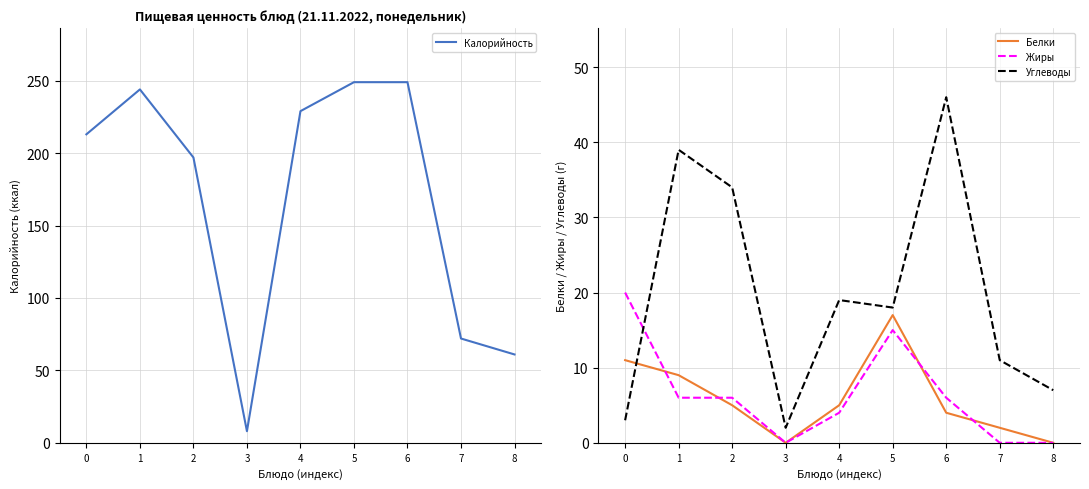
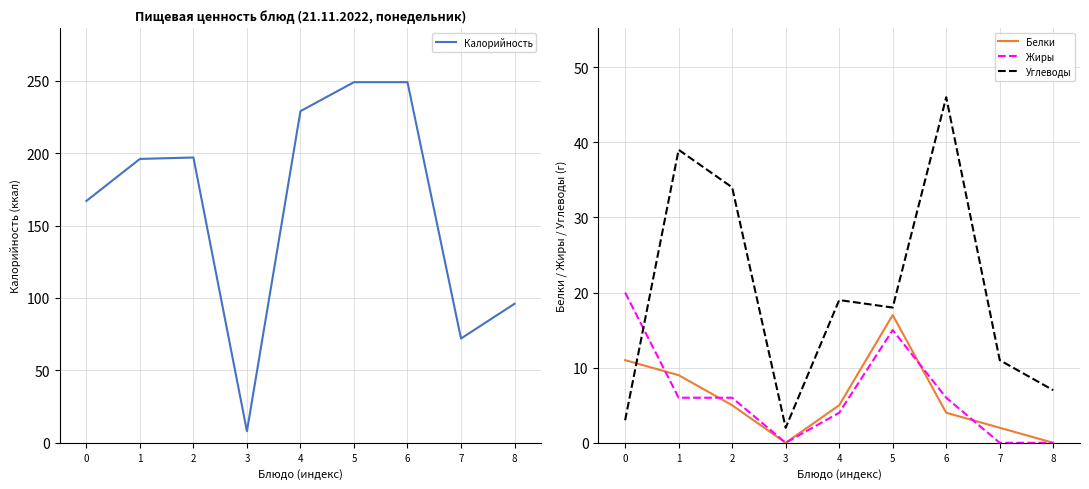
  {
    "Пищевая ценность блюд (21.11.2022, понедельник)": {
-     "0": 213,
-     "1": 244,
+     "0": 167,
+     "1": 196,
      "2": 197,
      "3": 8,
      "4": 229,
      "5": 249,
      "6": 249,
      "7": 72,
-     "8": 61
+     "8": 96
    }
  }
